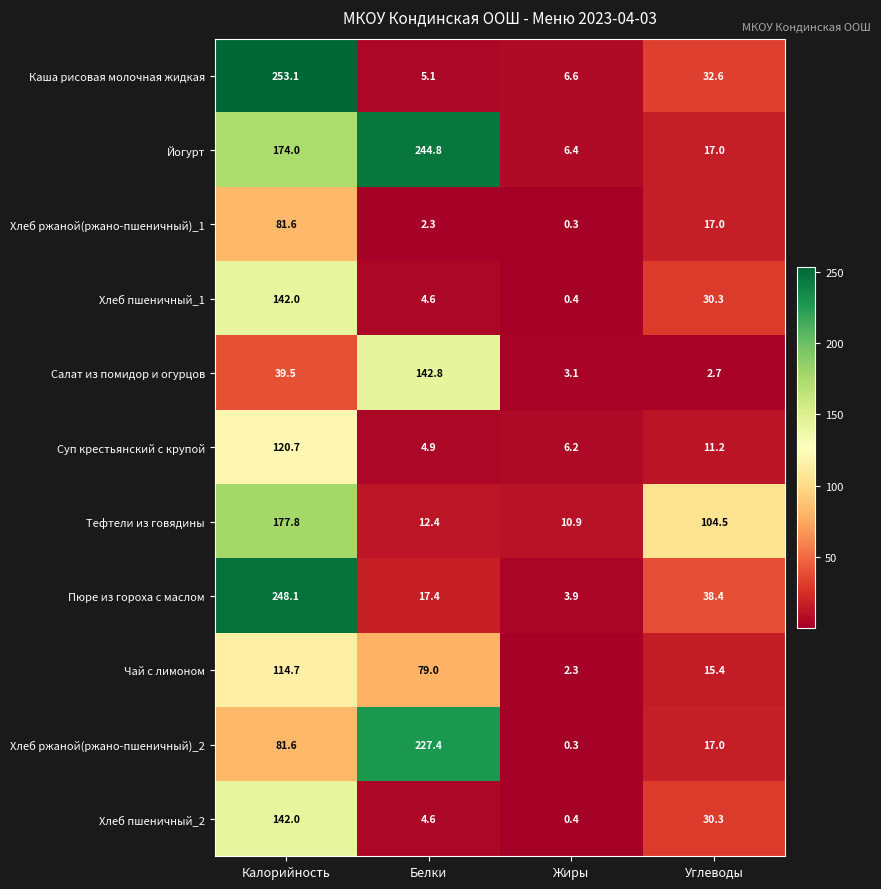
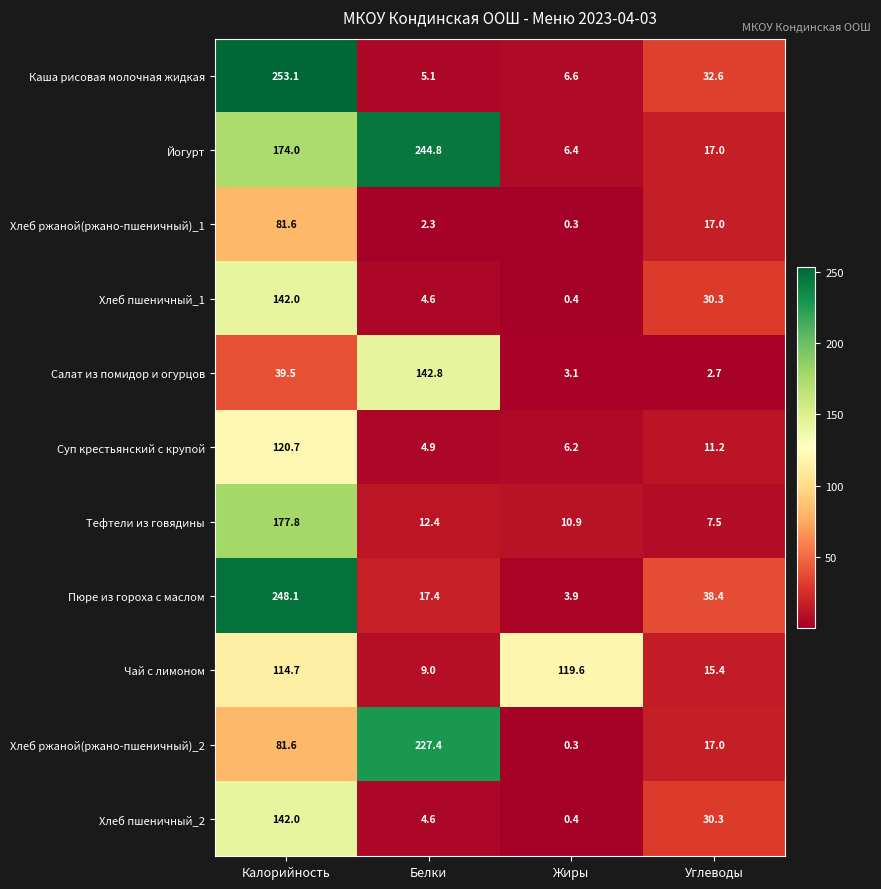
  {
    "Каша рисовая молочная жидкая": {
      "Калорийность": 253.1,
      "Белки": 5.1,
      "Жиры": 6.6,
      "Углеводы": 32.6
    },
    "Йогурт": {
      "Калорийность": 174.0,
      "Белки": 244.8,
      "Жиры": 6.4,
      "Углеводы": 17.0
    },
    "Хлеб ржаной(ржано-пшеничный)_1": {
      "Калорийность": 81.6,
      "Белки": 2.3,
      "Жиры": 0.3,
      "Углеводы": 17.0
    },
    "Хлеб пшеничный_1": {
      "Калорийность": 142.0,
      "Белки": 4.6,
      "Жиры": 0.4,
      "Углеводы": 30.3
    },
    "Салат из помидор и огурцов": {
      "Калорийность": 39.5,
      "Белки": 142.8,
      "Жиры": 3.1,
      "Углеводы": 2.7
    },
    "Суп крестьянский с крупой": {
      "Калорийность": 120.7,
      "Белки": 4.9,
      "Жиры": 6.2,
      "Углеводы": 11.2
    },
    "Тефтели из говядины": {
      "Калорийность": 177.8,
      "Белки": 12.4,
      "Жиры": 10.9,
-     "Углеводы": 104.5
+     "Углеводы": 7.5
    },
    "Пюре из гороха с маслом": {
      "Калорийность": 248.1,
      "Белки": 17.4,
      "Жиры": 3.9,
      "Углеводы": 38.4
    },
    "Чай с лимоном": {
      "Калорийность": 114.7,
-     "Белки": 79.0,
-     "Жиры": 2.3,
+     "Белки": 9.0,
+     "Жиры": 119.6,
      "Углеводы": 15.4
    },
    "Хлеб ржаной(ржано-пшеничный)_2": {
      "Калорийность": 81.6,
      "Белки": 227.4,
      "Жиры": 0.3,
      "Углеводы": 17.0
    },
    "Хлеб пшеничный_2": {
      "Калорийность": 142.0,
      "Белки": 4.6,
      "Жиры": 0.4,
      "Углеводы": 30.3
    }
  }
